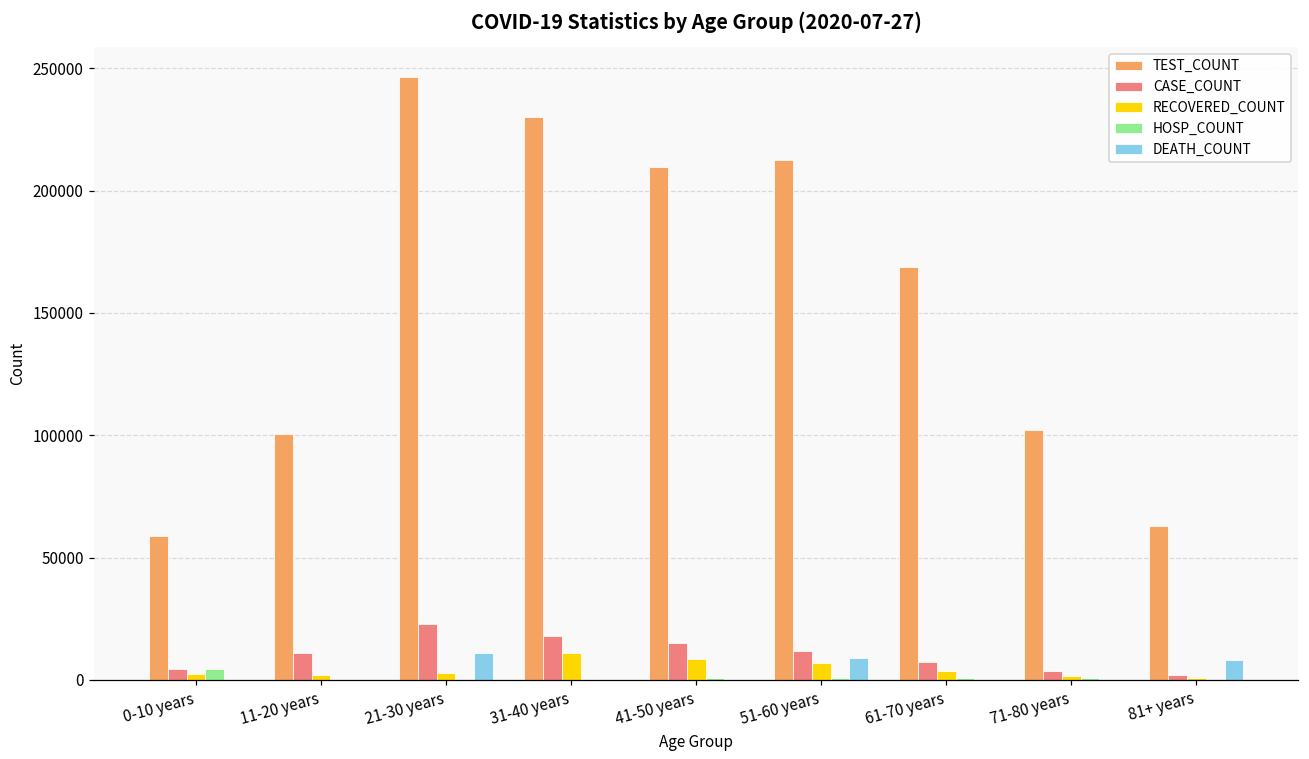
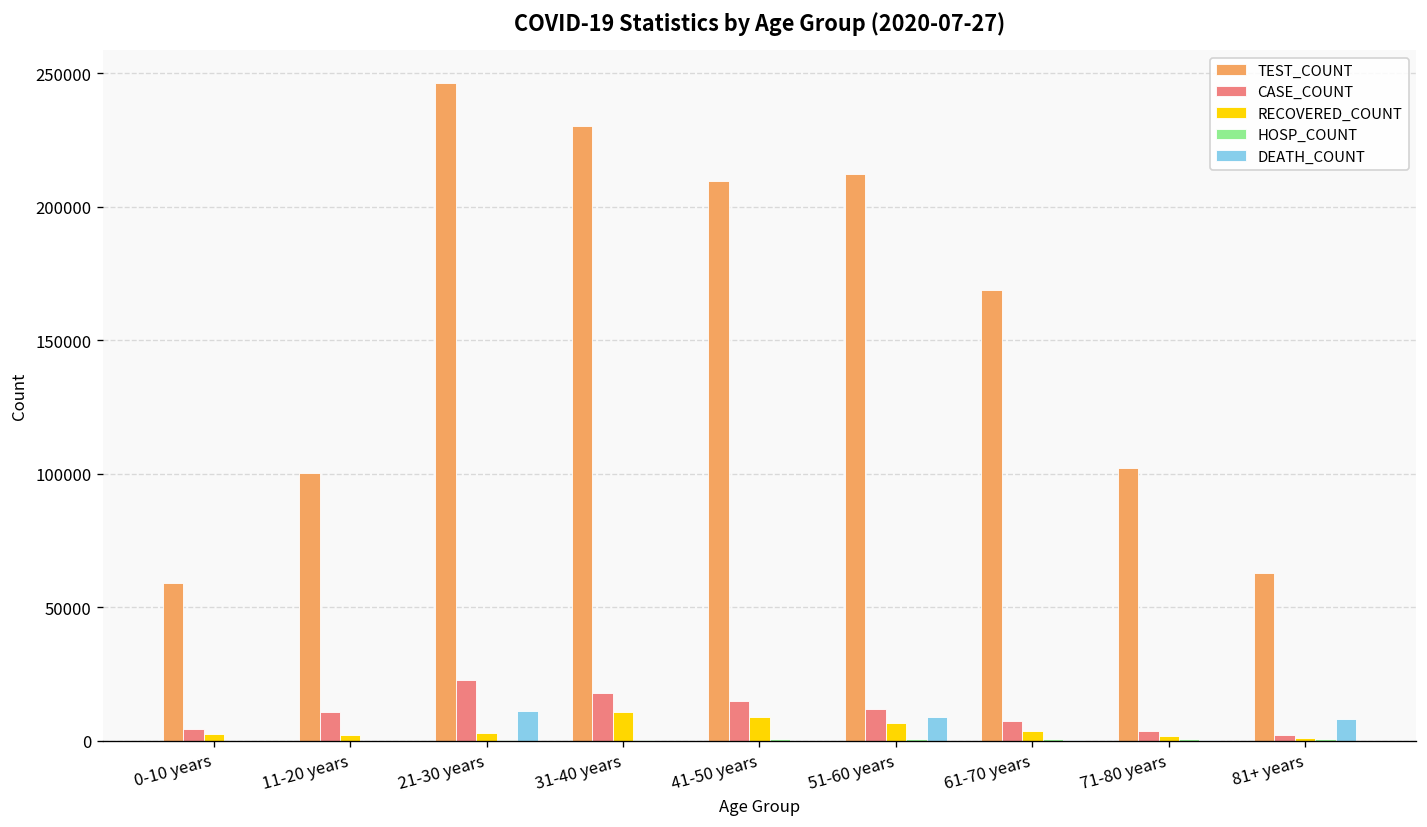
  {
    "RECOVERED_COUNT": {
      "0-10 years": 3000,
      "11-20 years": 2000,
      "21-30 years": 3000,
      "31-40 years": 11000,
      "41-50 years": 9000,
      "51-60 years": 7000,
      "61-70 years": 4000,
      "71-80 years": 2000
    },
    "HOSP_COUNT": {
-     "0-10 years": 4000
+     "0-10 years": 0
    },
    "DEATH_COUNT": {
      "21-30 years": 11000,
      "51-60 years": 9000,
      "81+ years": 8000
    }
  }
